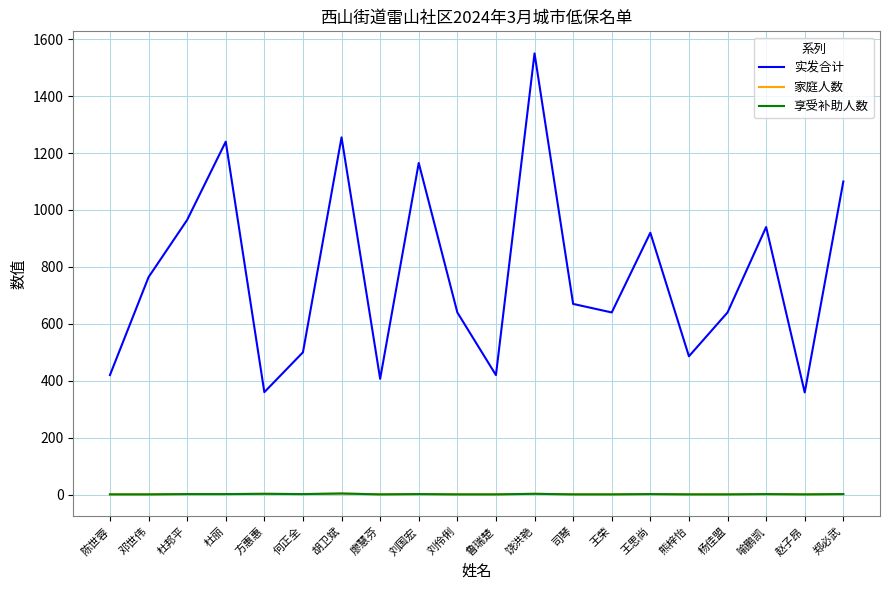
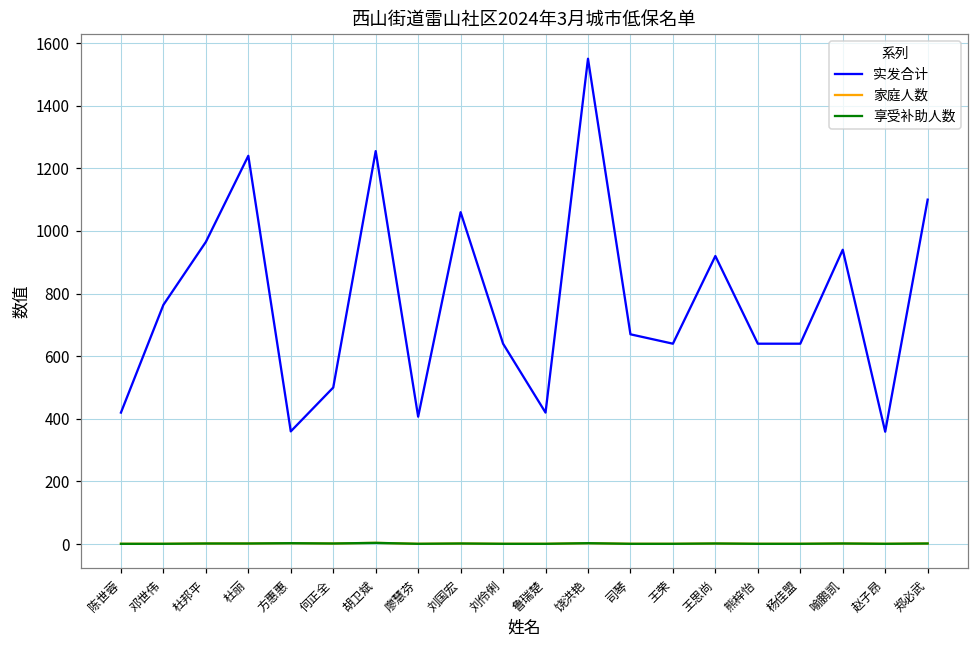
  {
    "实发合计": {
      "陈世蓉": 420,
      "邓世伟": 760,
      "杜邦平": 970,
      "杜丽": 1240,
      "方惠惠": 360,
      "何正全": 500,
      "胡卫斌": 1260,
      "廖慧芬": 410,
-     "刘国宏": 1170,
+     "刘国宏": 1060,
      "刘伶俐": 640,
      "鲁瑞楚": 420,
      "饶洪艳": 1550,
      "司琴": 670,
      "王荣": 640,
      "王思尚": 920,
-     "熊梓怡": 490,
+     "熊梓怡": 640,
      "杨佳盟": 640,
      "喻鹏凯": 940,
      "赵子昂": 360,
      "郑必武": 1100
    },
    "享受补助人数": {
      "陈世蓉": 0,
      "邓世伟": 0,
      "杜邦平": 0,
      "杜丽": 0,
      "方惠惠": 0,
      "何正全": 0,
      "胡卫斌": 0,
      "廖慧芬": 0,
      "刘国宏": 0,
      "刘伶俐": 0,
      "鲁瑞楚": 0,
      "饶洪艳": 0,
      "司琴": 0,
      "王荣": 0,
      "王思尚": 0,
      "熊梓怡": 0,
      "杨佳盟": 0,
      "喻鹏凯": 0,
      "赵子昂": 0,
      "郑必武": 0
    }
  }
